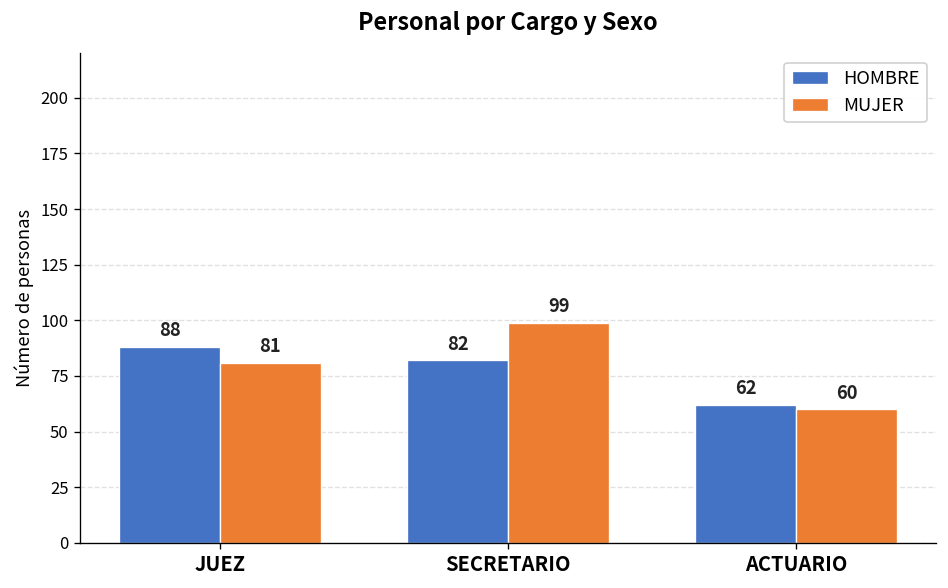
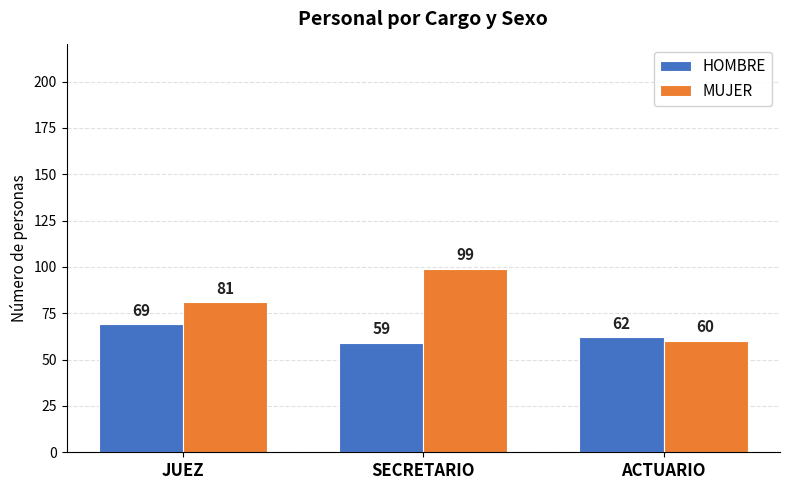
  {
    "HOMBRE": {
-     "JUEZ": 88,
-     "SECRETARIO": 82,
+     "JUEZ": 69,
+     "SECRETARIO": 59,
      "ACTUARIO": 62
    },
    "MUJER": {
      "JUEZ": 81,
      "SECRETARIO": 99,
      "ACTUARIO": 60
    }
  }
